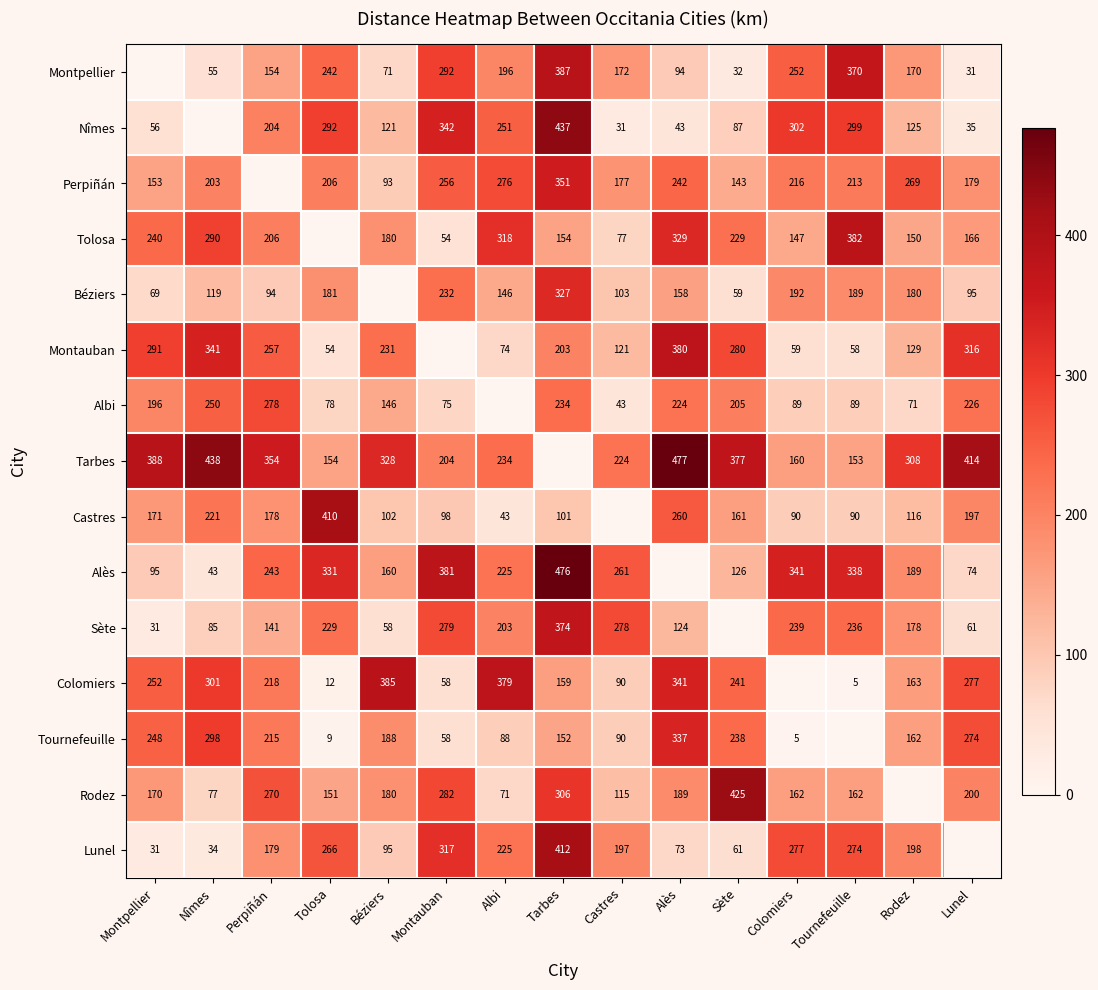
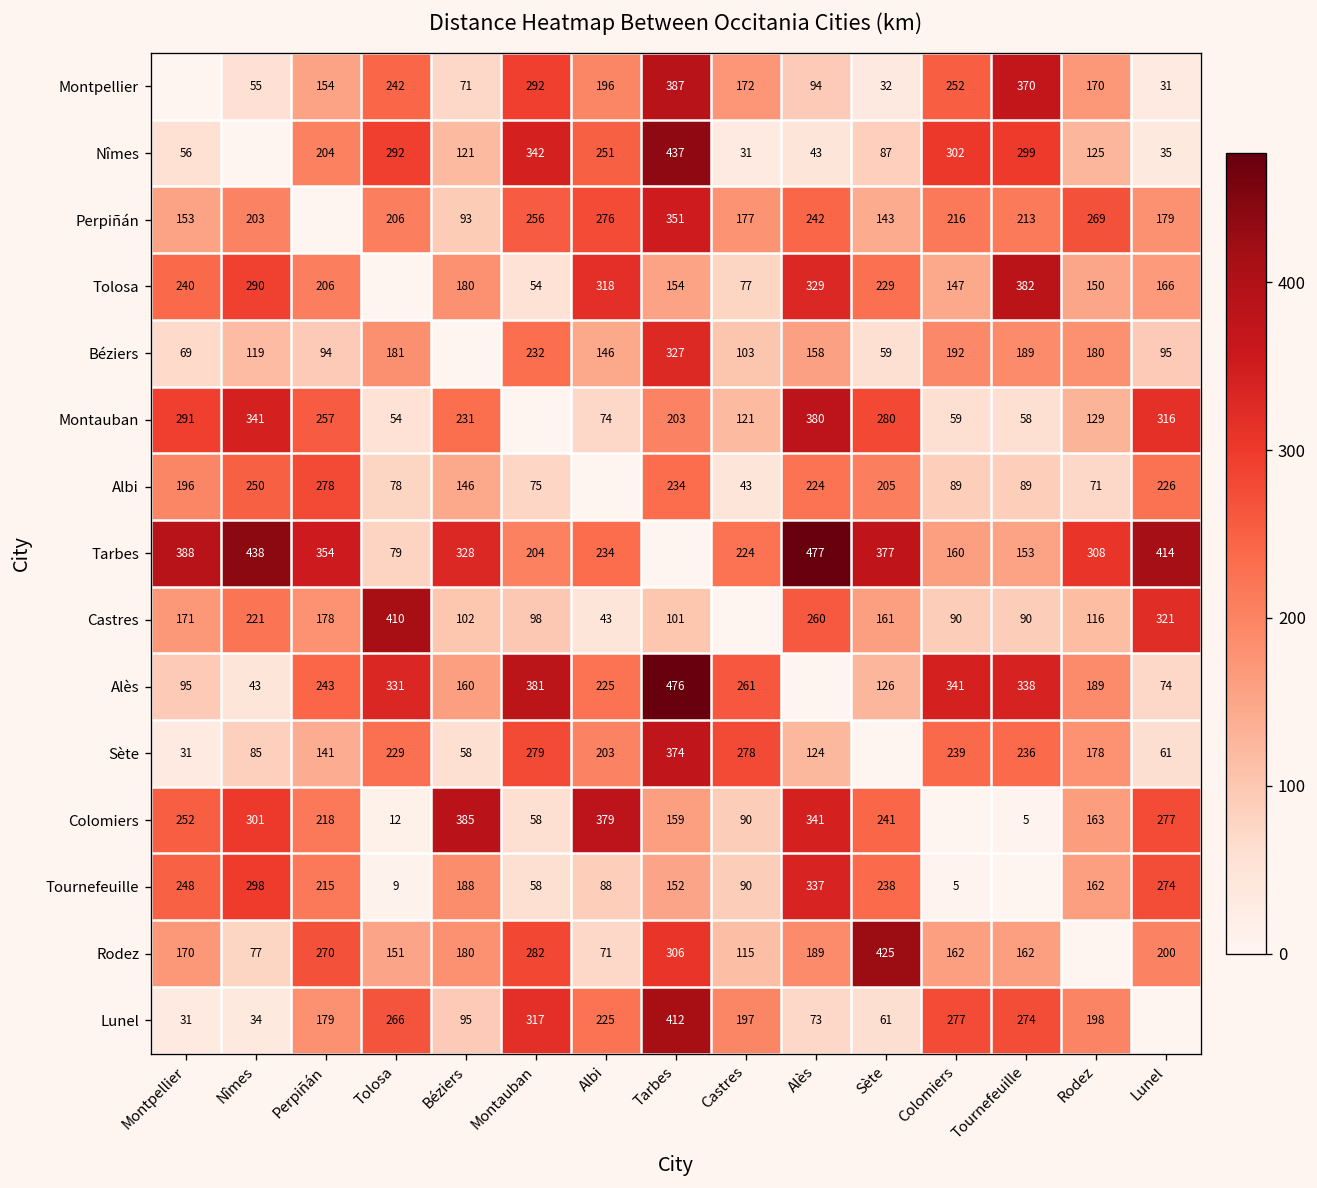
  {
    "Tarbes": {
      "Montpellier": 388,
      "Nîmes": 438,
      "Perpiñán": 354,
-     "Tolosa": 154,
+     "Tolosa": 79,
      "Béziers": 328,
      "Montauban": 204,
      "Albi": 234,
      "Castres": 224,
      "Alès": 477,
      "Sète": 377,
      "Colomiers": 160,
      "Tournefeuille": 153,
      "Rodez": 308,
      "Lunel": 414
    },
    "Castres": {
      "Montpellier": 171,
      "Nîmes": 221,
      "Perpiñán": 178,
      "Tolosa": 410,
      "Béziers": 102,
      "Montauban": 98,
      "Albi": 43,
      "Tarbes": 101,
      "Alès": 260,
      "Sète": 161,
      "Colomiers": 90,
      "Tournefeuille": 90,
      "Rodez": 116,
-     "Lunel": 197
+     "Lunel": 321
    }
  }
